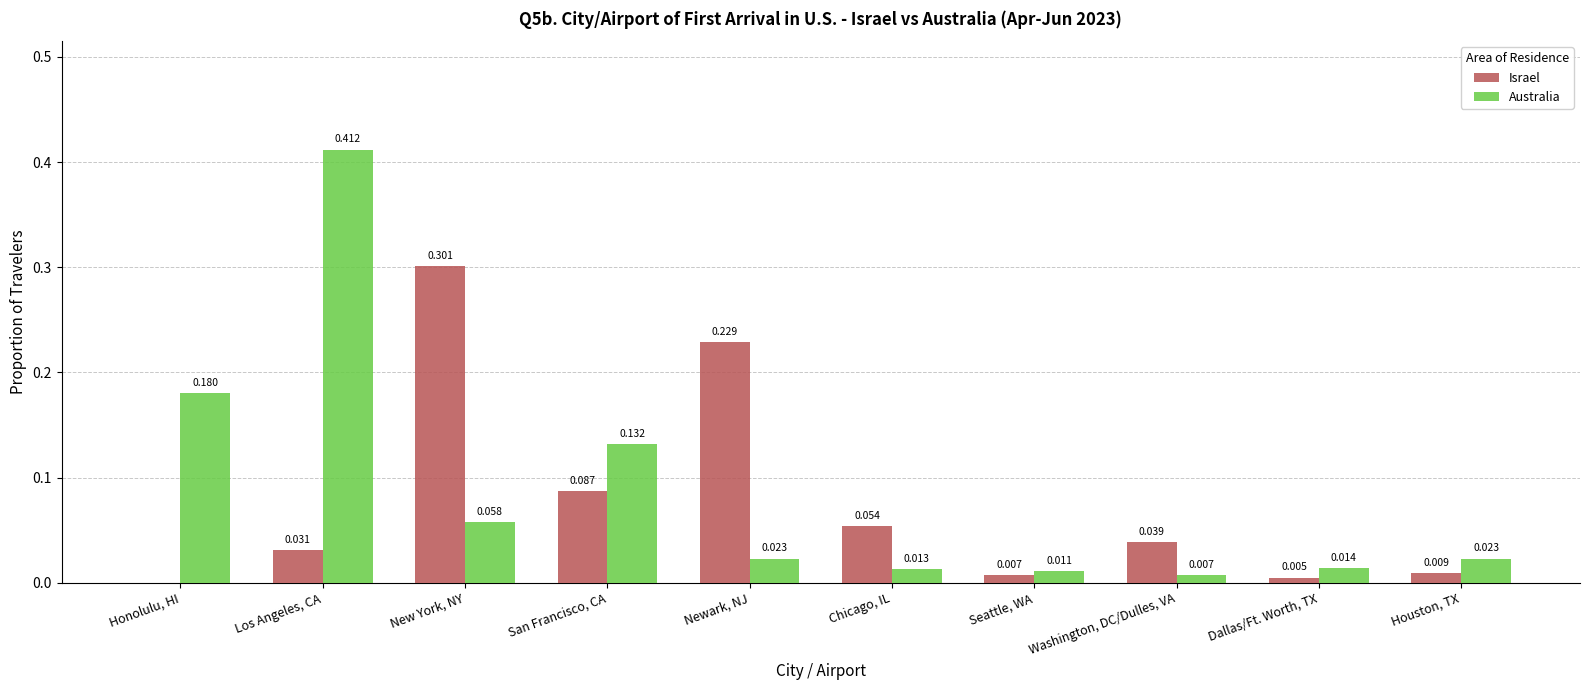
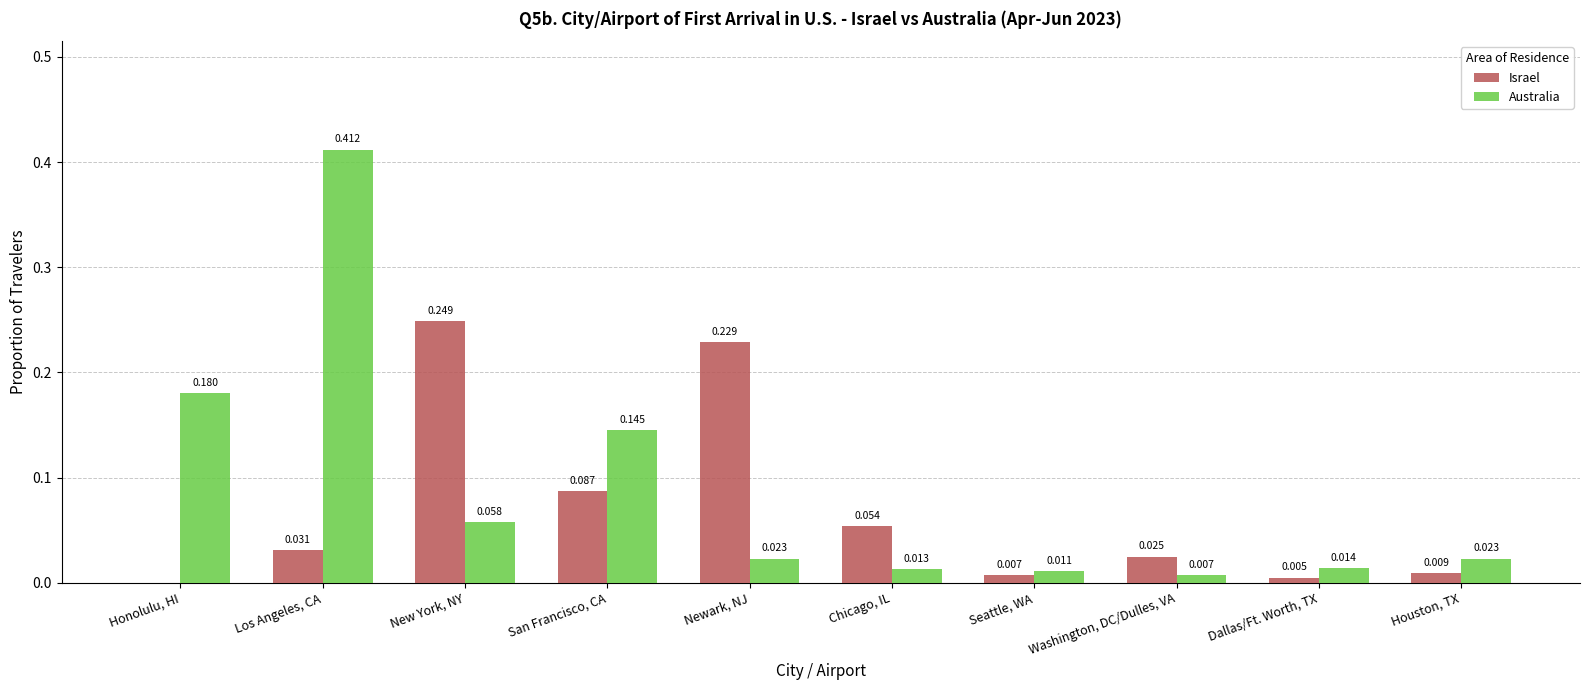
  {
    "Israel": {
      "Los Angeles, CA": 0.031,
-     "New York, NY": 0.301,
+     "New York, NY": 0.249,
      "San Francisco, CA": 0.087,
      "Newark, NJ": 0.229,
      "Chicago, IL": 0.054,
      "Seattle, WA": 0.007,
-     "Washington, DC/Dulles, VA": 0.039,
+     "Washington, DC/Dulles, VA": 0.025,
      "Dallas/Ft. Worth, TX": 0.005,
      "Houston, TX": 0.009
    },
    "Australia": {
      "Honolulu, HI": 0.180,
      "Los Angeles, CA": 0.412,
      "New York, NY": 0.058,
-     "San Francisco, CA": 0.132,
+     "San Francisco, CA": 0.145,
      "Newark, NJ": 0.023,
      "Chicago, IL": 0.013,
      "Seattle, WA": 0.011,
      "Washington, DC/Dulles, VA": 0.007,
      "Dallas/Ft. Worth, TX": 0.014,
      "Houston, TX": 0.023
    }
  }
